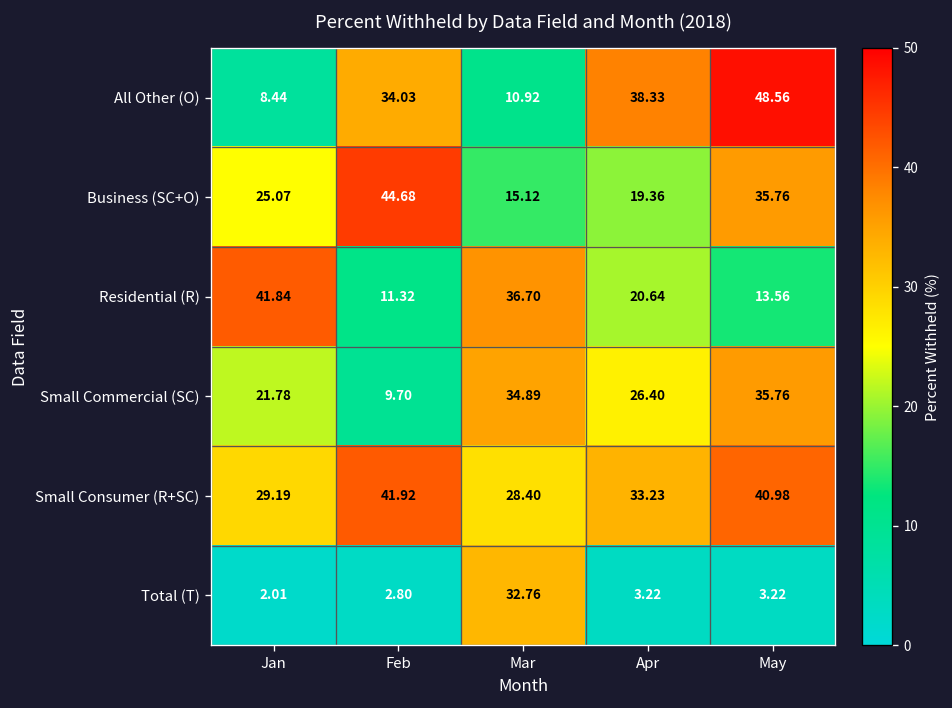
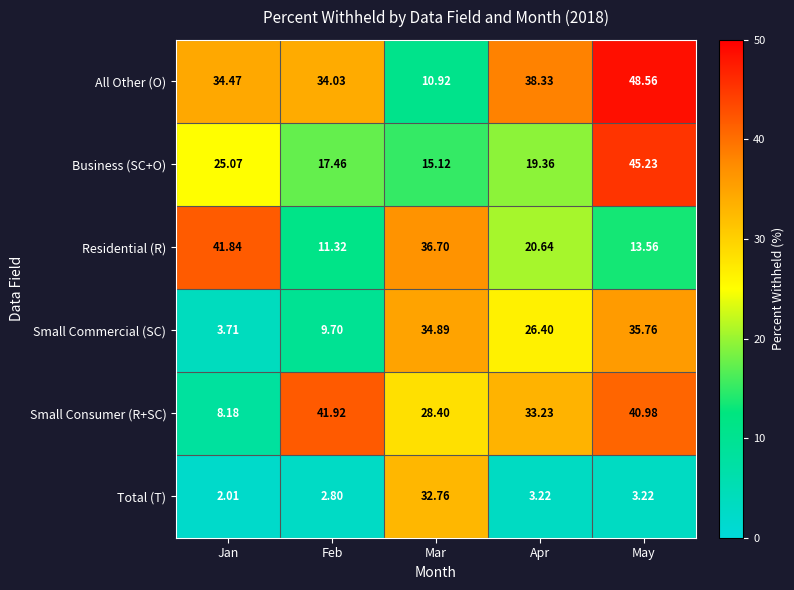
  {
    "All Other (O)": {
-     "Jan": 8.44,
+     "Jan": 34.47,
      "Feb": 34.03,
      "Mar": 10.92,
      "Apr": 38.33,
      "May": 48.56
    },
    "Business (SC+O)": {
      "Jan": 25.07,
-     "Feb": 44.68,
+     "Feb": 17.46,
      "Mar": 15.12,
      "Apr": 19.36,
-     "May": 35.76
+     "May": 45.23
    },
    "Residential (R)": {
      "Jan": 41.84,
      "Feb": 11.32,
      "Mar": 36.70,
      "Apr": 20.64,
      "May": 13.56
    },
    "Small Commercial (SC)": {
-     "Jan": 21.78,
+     "Jan": 3.71,
      "Feb": 9.70,
      "Mar": 34.89,
      "Apr": 26.40,
      "May": 35.76
    },
    "Small Consumer (R+SC)": {
-     "Jan": 29.19,
+     "Jan": 8.18,
      "Feb": 41.92,
      "Mar": 28.40,
      "Apr": 33.23,
      "May": 40.98
    },
    "Total (T)": {
      "Jan": 2.01,
      "Feb": 2.80,
      "Mar": 32.76,
      "Apr": 3.22,
      "May": 3.22
    }
  }
